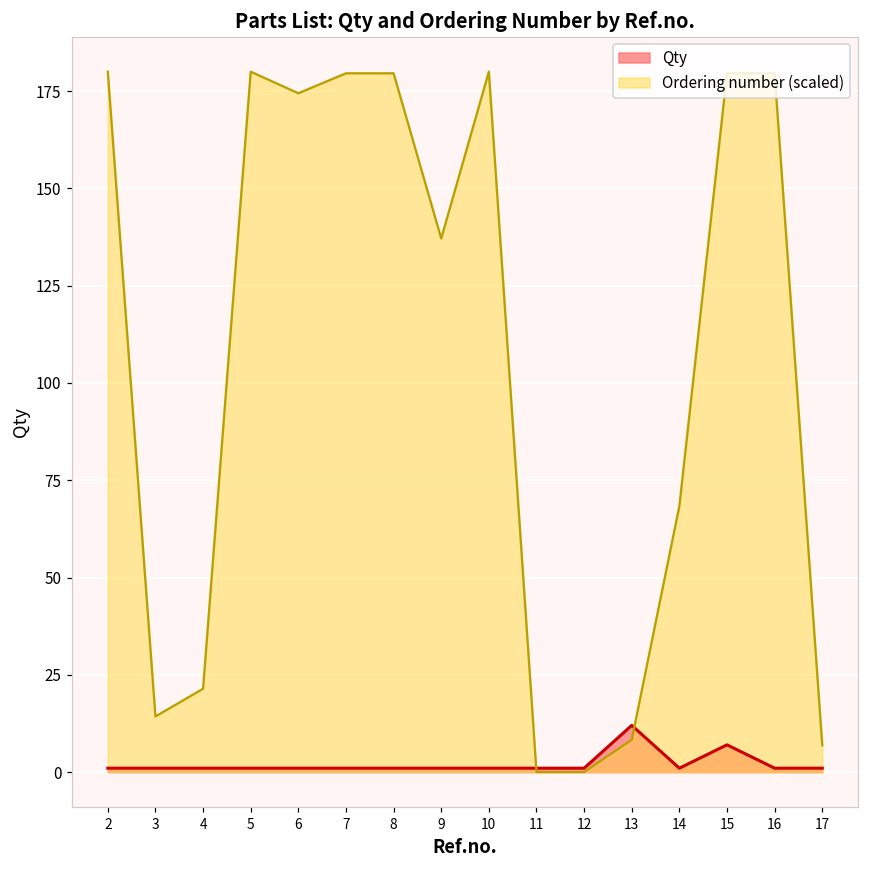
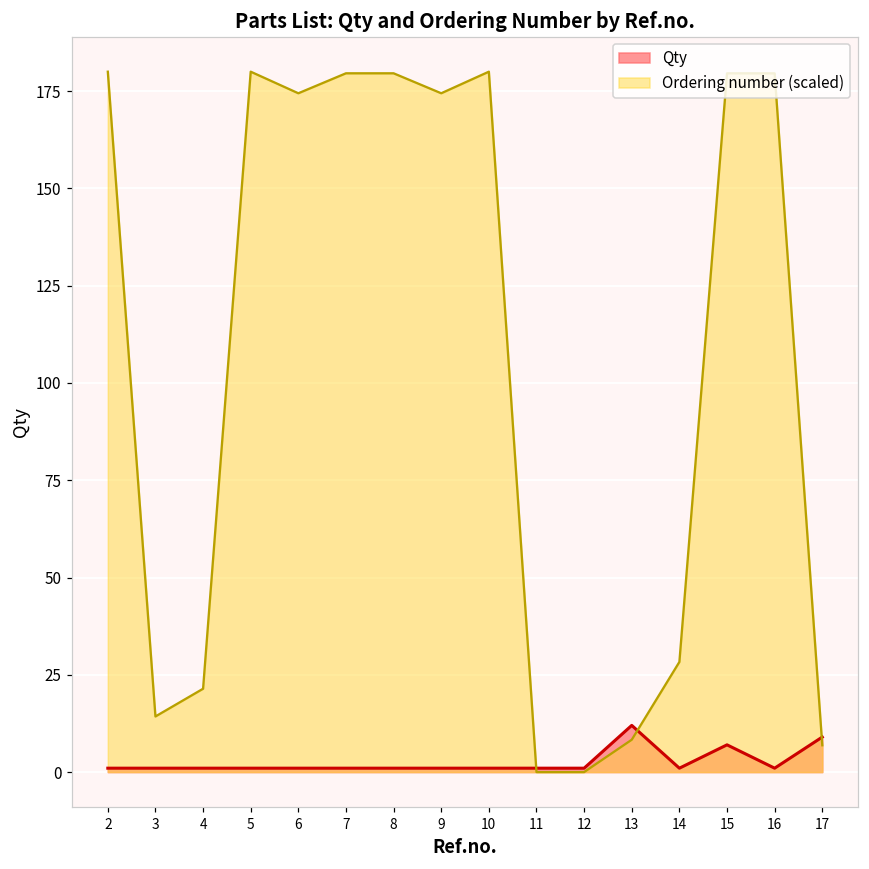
  {
    "Qty": {
      "2": 1,
      "3": 1,
      "4": 1,
      "5": 1,
      "6": 1,
      "7": 1,
      "8": 1,
      "9": 1,
      "10": 1,
      "11": 1,
      "12": 1,
      "13": 12,
      "14": 1,
      "15": 7,
      "16": 1,
-     "17": 1
+     "17": 9
    },
    "Ordering number (scaled)": {
      "2": 180,
      "3": 14,
      "4": 21,
      "5": 180,
      "6": 174,
      "7": 180,
      "8": 180,
-     "9": 137,
+     "9": 174,
      "10": 180,
      "11": 0,
      "12": 0,
      "13": 8,
-     "14": 68,
+     "14": 28,
      "17": 7
    }
  }
